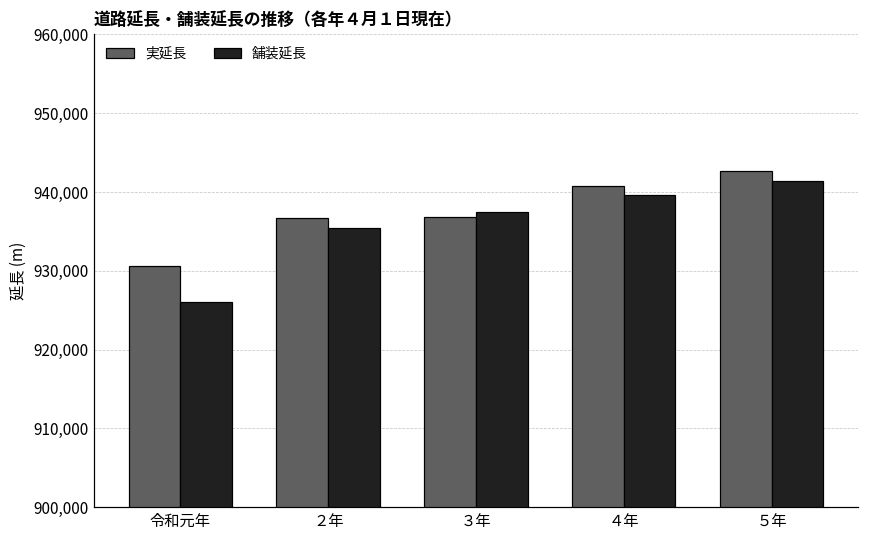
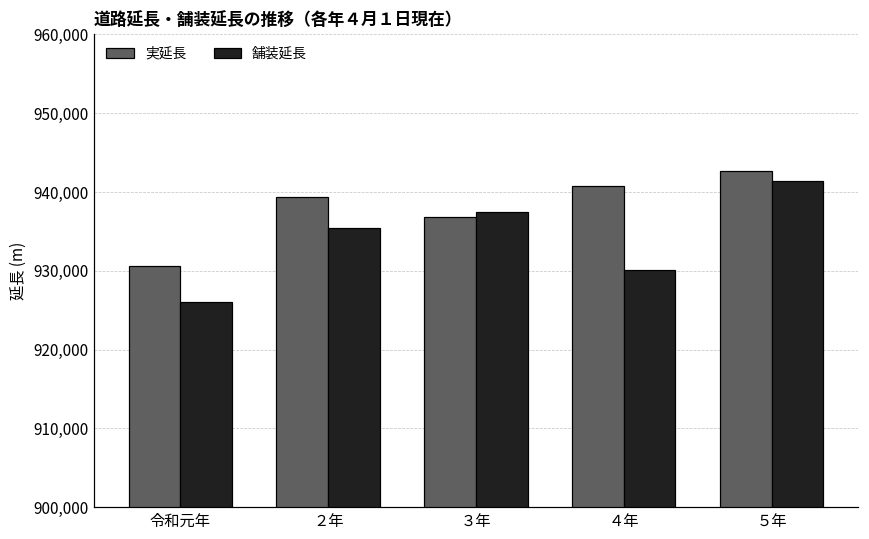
  {
    "実延長": {
      "令和元年": "931,000",
-     "２年": "937,000",
+     "２年": "939,000",
      "３年": "937,000",
      "４年": "941,000",
      "５年": "943,000"
    },
    "舗装延長": {
      "令和元年": "926,000",
      "２年": "935,000",
      "３年": "937,000",
-     "４年": "940,000",
+     "４年": "930,000",
      "５年": "941,000"
    }
  }
